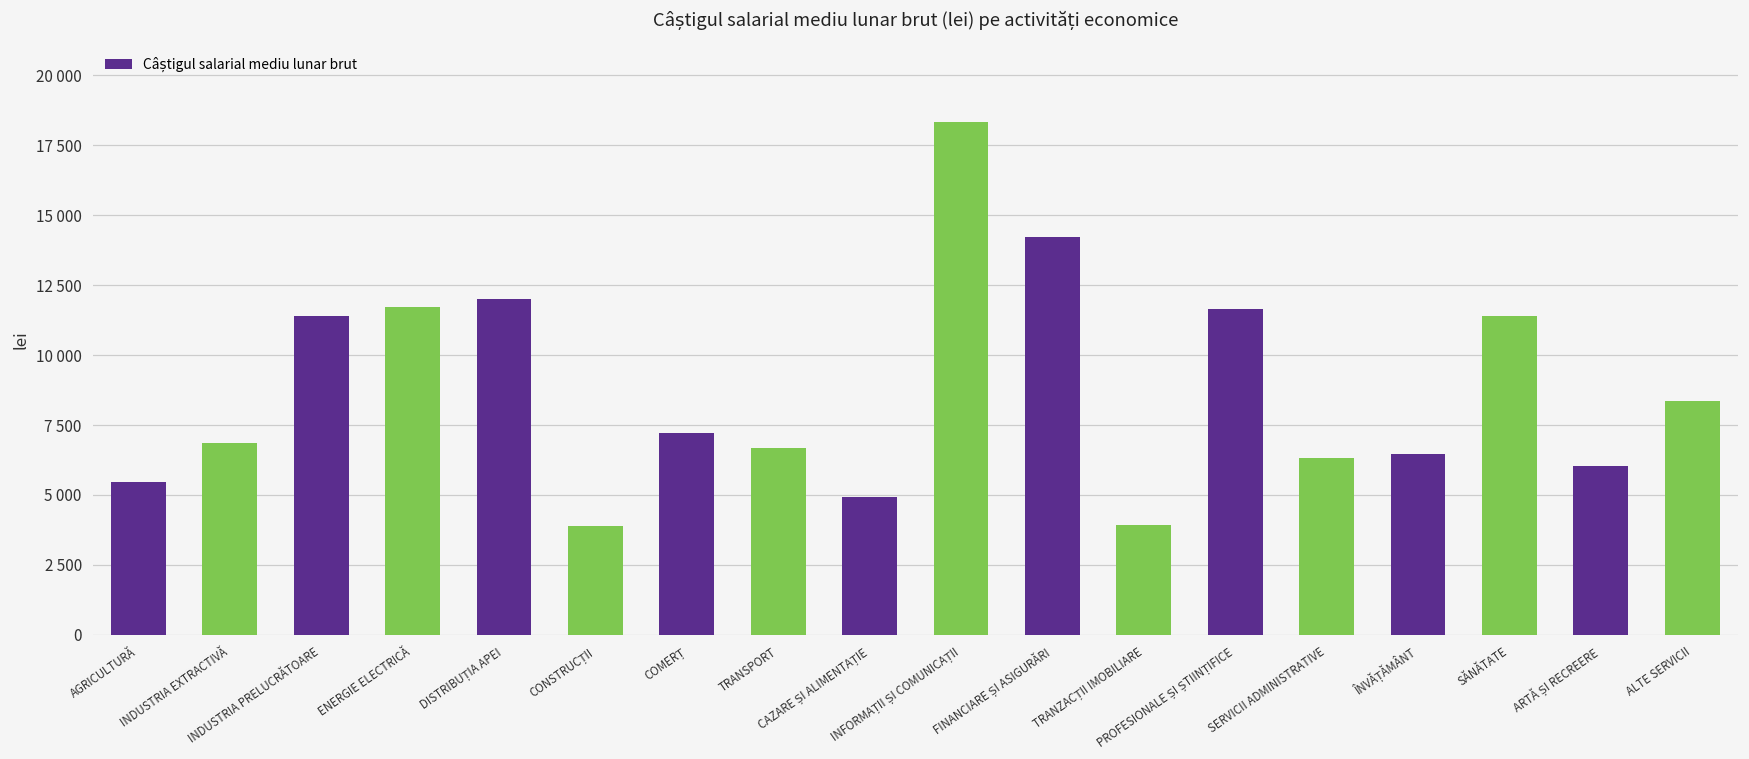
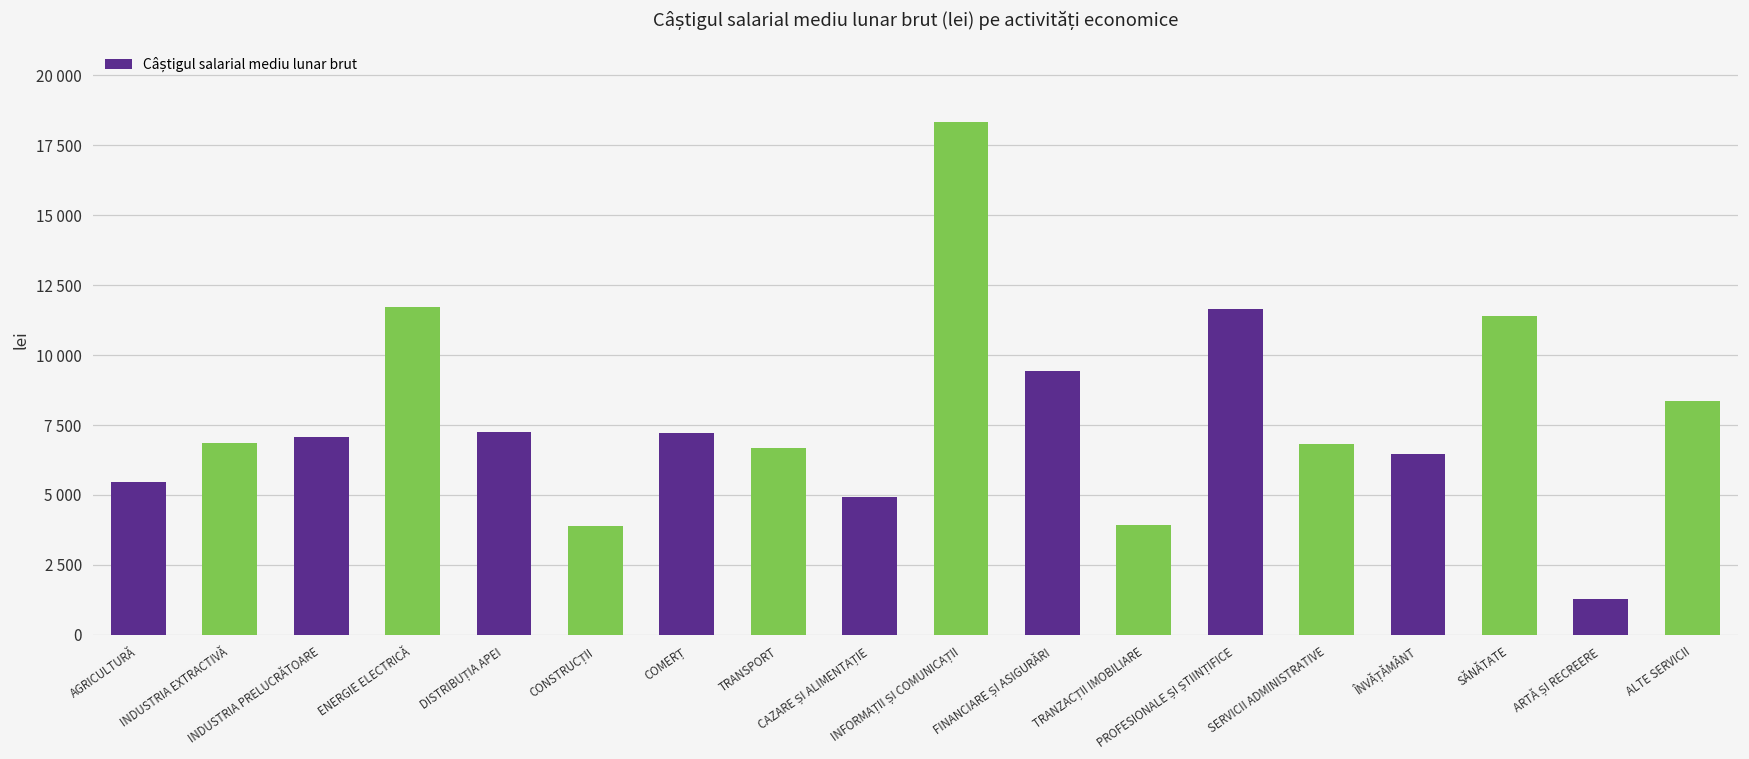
  {
    "AGRICULTURĂ": 5500,
    "INDUSTRIA EXTRACTIVĂ": 6800,
-   "INDUSTRIA PRELUCRĂTOARE": 11400,
+   "INDUSTRIA PRELUCRĂTOARE": 7100,
    "ENERGIE ELECTRICĂ": 11700,
-   "DISTRIBUȚIA APEI": 12000,
+   "DISTRIBUȚIA APEI": 7300,
    "CONSTRUCȚII": 3900,
    "COMERȚ": 7200,
    "TRANSPORT": 6700,
    "CAZARE ȘI ALIMENTAȚIE": 4900,
    "INFORMAȚII ȘI COMUNICAȚII": 18300,
-   "FINANCIARE ȘI ASIGURĂRI": 14200,
+   "FINANCIARE ȘI ASIGURĂRI": 9400,
    "TRANZACȚII IMOBILIARE": 3900,
    "PROFESIONALE ȘI ȘTIINȚIFICE": 11700,
-   "SERVICII ADMINISTRATIVE": 6300,
+   "SERVICII ADMINISTRATIVE": 6800,
    "ÎNVĂȚĂMÂNT": 6500,
    "SĂNĂTATE": 11400,
-   "ARTĂ ȘI RECREERE": 6000,
+   "ARTĂ ȘI RECREERE": 1300,
    "ALTE SERVICII": 8400
  }
